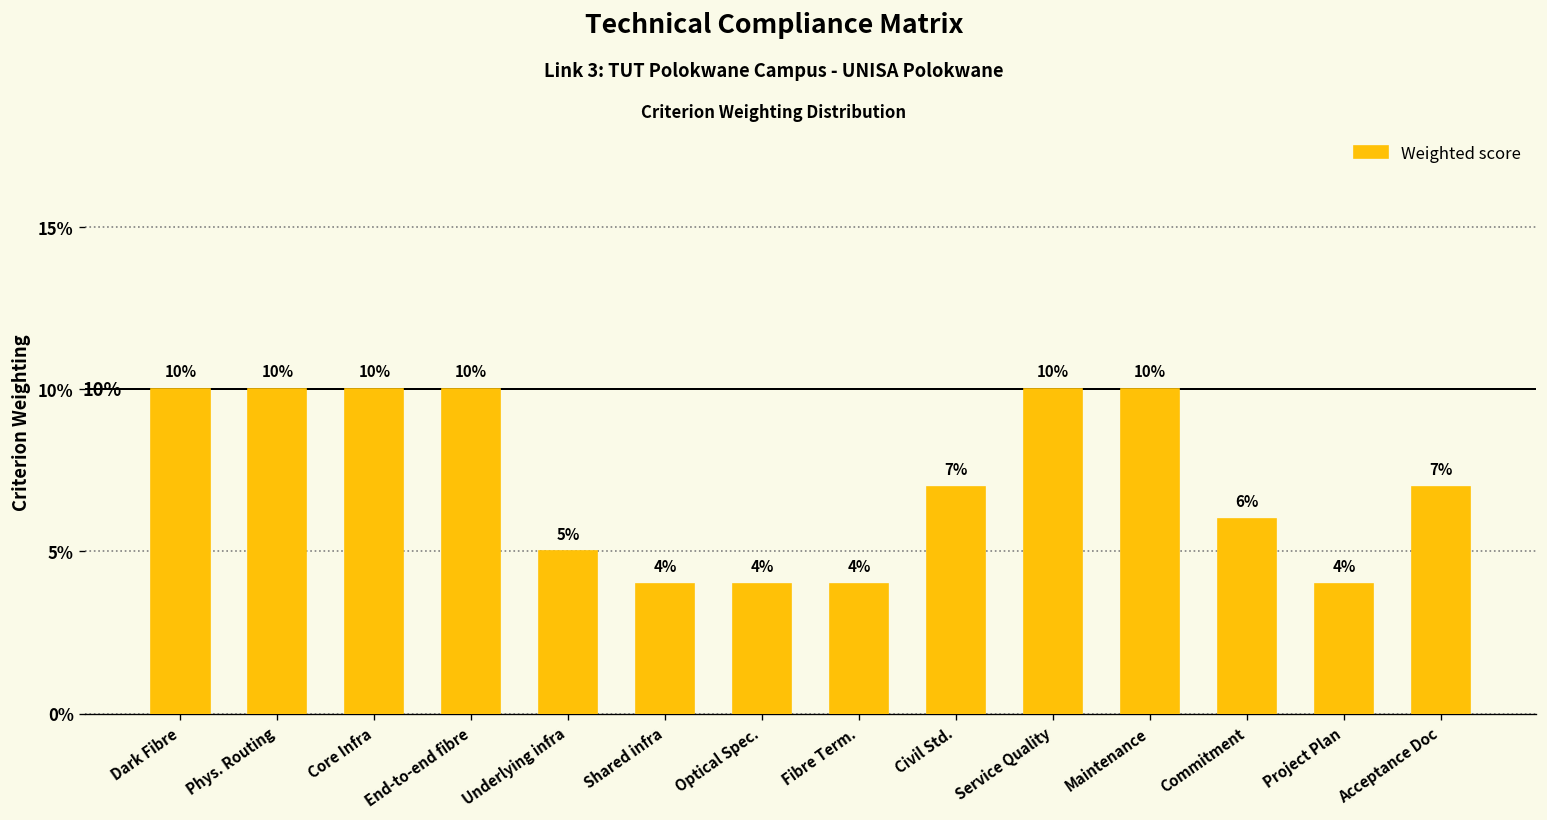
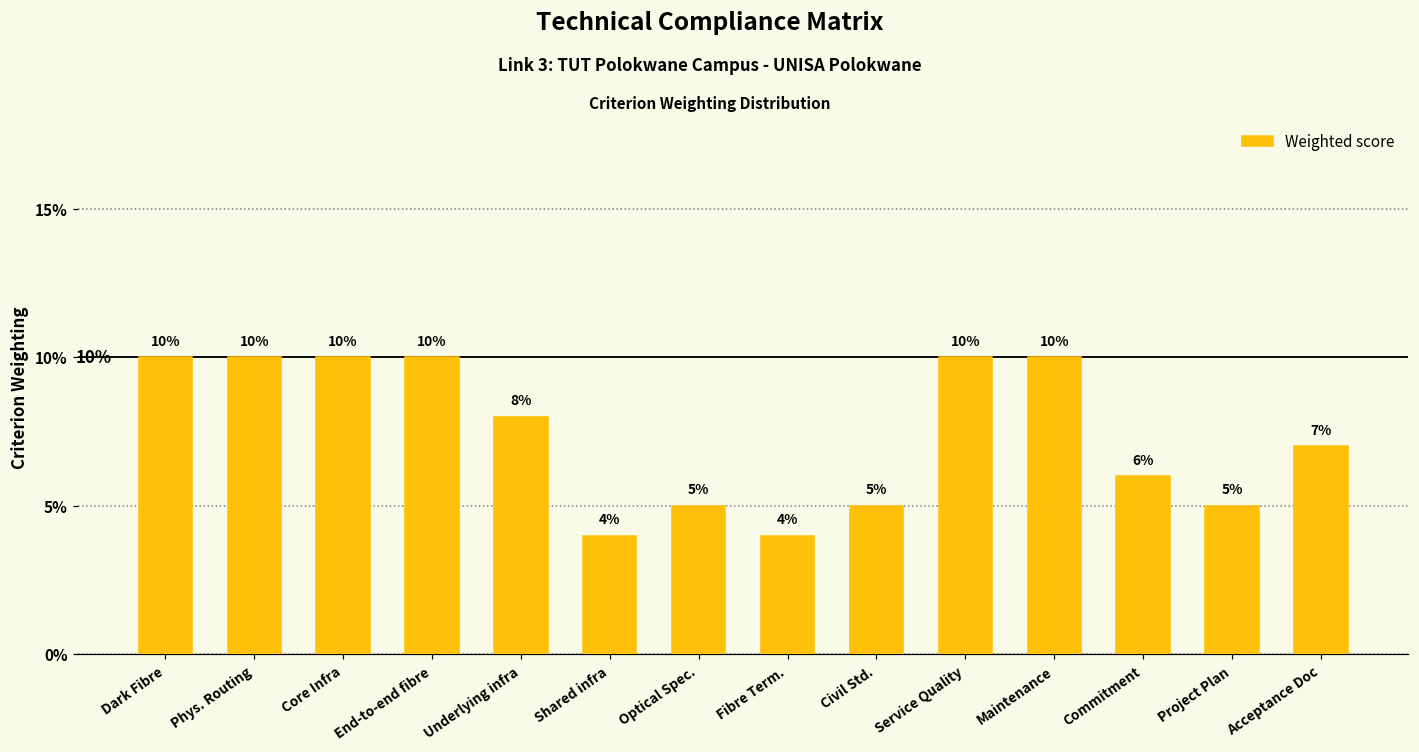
  {
    "Dark Fibre": "10%",
    "Phys. Routing": "10%",
    "Core Infra": "10%",
    "End-to-end fibre": "10%",
-   "Underlying infra": "5%",
+   "Underlying infra": "8%",
    "Shared infra": "4%",
-   "Optical Spec.": "4%",
+   "Optical Spec.": "5%",
    "Fibre Term.": "4%",
-   "Civil Std.": "7%",
+   "Civil Std.": "5%",
    "Service Quality": "10%",
    "Maintenance": "10%",
    "Commitment": "6%",
-   "Project Plan": "4%",
+   "Project Plan": "5%",
    "Acceptance Doc": "7%"
  }
